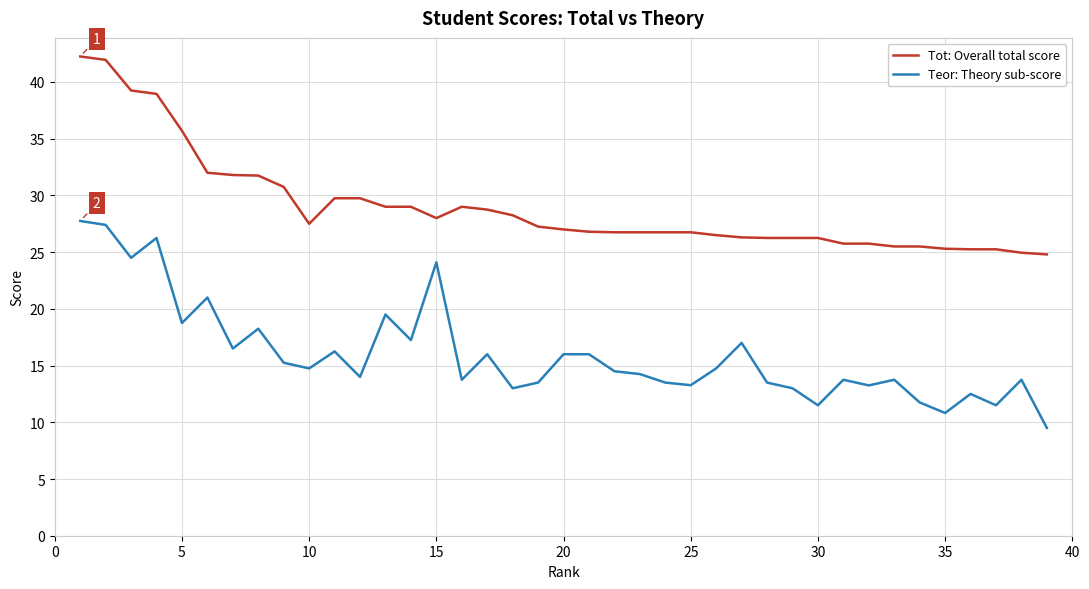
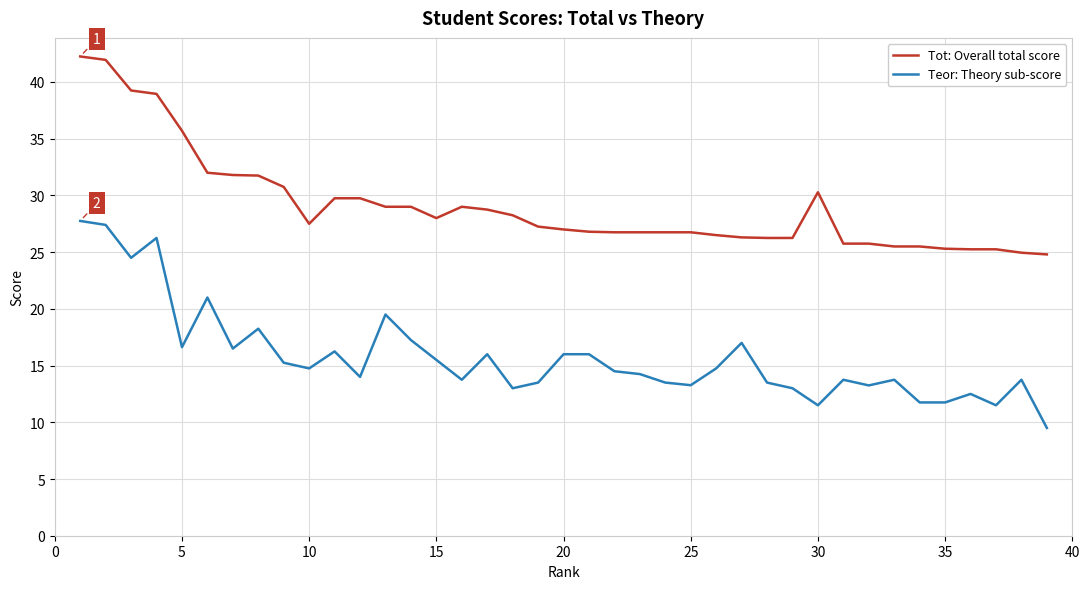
  {
    "Tot: Overall total score": {
      "5": 35.7,
      "10": 27.5,
      "15": 28.0,
      "20": 27.0,
      "25": 26.8,
-     "30": 26.3,
+     "30": 30.3,
      "35": 25.3
    },
    "Teor: Theory sub-score": {
-     "5": 18.8,
+     "5": 16.6,
      "10": 14.8,
-     "15": 24.1,
+     "15": 15.5,
      "20": 16.0,
      "25": 13.3,
      "30": 11.5,
-     "35": 10.8
+     "35": 11.8
    }
  }
